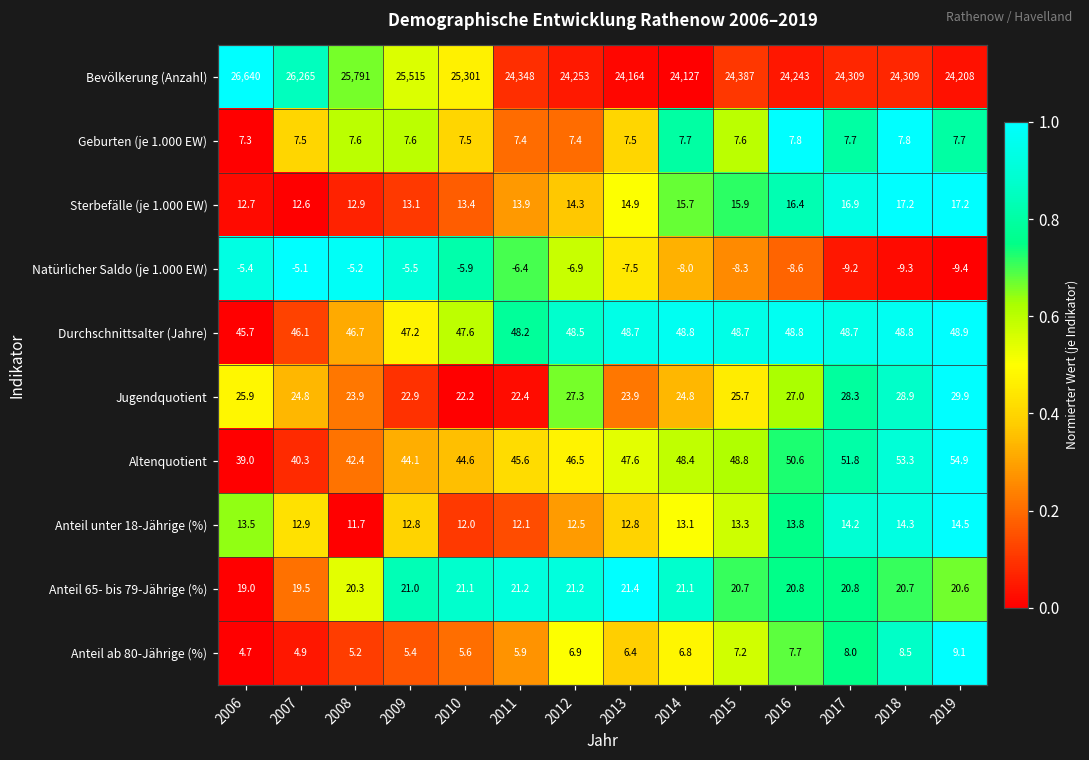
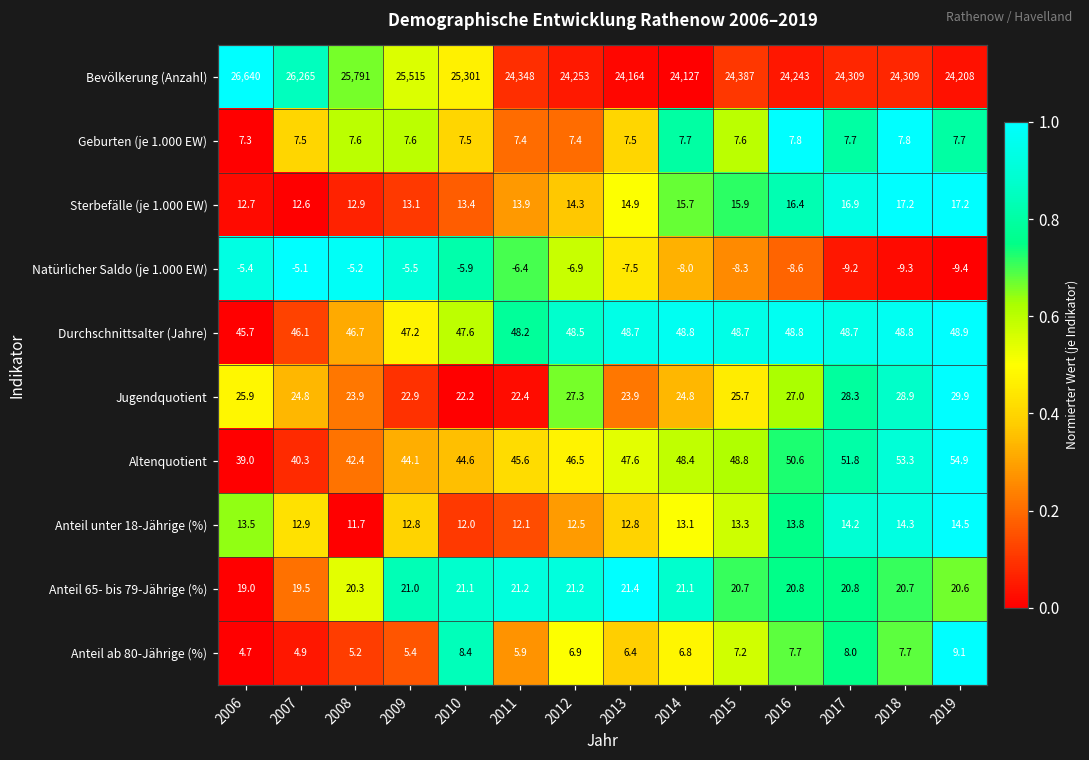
  {
    "Bevölkerung (Anzahl)": {
      "2006": "26,640",
      "2007": "26,265",
      "2008": "25,791",
      "2009": "25,515",
      "2010": "25,301",
      "2011": "24,348",
      "2012": "24,253",
      "2013": "24,164",
      "2014": "24,127",
      "2015": "24,387",
      "2016": "24,243",
      "2017": "24,309",
      "2018": "24,309",
      "2019": "24,208"
    },
    "Geburten (je 1.000 EW)": {
      "2006": "7.3",
      "2007": "7.5",
      "2008": "7.6",
      "2009": "7.6",
      "2010": "7.5",
      "2011": "7.4",
      "2012": "7.4",
      "2013": "7.5",
      "2014": "7.7",
      "2015": "7.6",
      "2016": "7.8",
      "2017": "7.7",
      "2018": "7.8",
      "2019": "7.7"
    },
    "Sterbefälle (je 1.000 EW)": {
      "2006": "12.7",
      "2007": "12.6",
      "2008": "12.9",
      "2009": "13.1",
      "2010": "13.4",
      "2011": "13.9",
      "2012": "14.3",
      "2013": "14.9",
      "2014": "15.7",
      "2015": "15.9",
      "2016": "16.4",
      "2017": "16.9",
      "2018": "17.2",
      "2019": "17.2"
    },
    "Natürlicher Saldo (je 1.000 EW)": {
      "2006": "-5.4",
      "2007": "-5.1",
      "2008": "-5.2",
      "2009": "-5.5",
      "2010": "-5.9",
      "2011": "-6.4",
      "2012": "-6.9",
      "2013": "-7.5",
      "2014": "-8.0",
      "2015": "-8.3",
      "2016": "-8.6",
      "2017": "-9.2",
      "2018": "-9.3",
      "2019": "-9.4"
    },
    "Durchschnittsalter (Jahre)": {
      "2006": "45.7",
      "2007": "46.1",
      "2008": "46.7",
      "2009": "47.2",
      "2010": "47.6",
      "2011": "48.2",
      "2012": "48.5",
      "2013": "48.7",
      "2014": "48.8",
      "2015": "48.7",
      "2016": "48.8",
      "2017": "48.7",
      "2018": "48.8",
      "2019": "48.9"
    },
    "Jugendquotient": {
      "2006": "25.9",
      "2007": "24.8",
      "2008": "23.9",
      "2009": "22.9",
      "2010": "22.2",
      "2011": "22.4",
      "2012": "27.3",
      "2013": "23.9",
      "2014": "24.8",
      "2015": "25.7",
      "2016": "27.0",
      "2017": "28.3",
      "2018": "28.9",
      "2019": "29.9"
    },
    "Altenquotient": {
      "2006": "39.0",
      "2007": "40.3",
      "2008": "42.4",
      "2009": "44.1",
      "2010": "44.6",
      "2011": "45.6",
      "2012": "46.5",
      "2013": "47.6",
      "2014": "48.4",
      "2015": "48.8",
      "2016": "50.6",
      "2017": "51.8",
      "2018": "53.3",
      "2019": "54.9"
    },
    "Anteil unter 18-Jährige (%)": {
      "2006": "13.5",
      "2007": "12.9",
      "2008": "11.7",
      "2009": "12.8",
      "2010": "12.0",
      "2011": "12.1",
      "2012": "12.5",
      "2013": "12.8",
      "2014": "13.1",
      "2015": "13.3",
      "2016": "13.8",
      "2017": "14.2",
      "2018": "14.3",
      "2019": "14.5"
    },
    "Anteil 65- bis 79-Jährige (%)": {
      "2006": "19.0",
      "2007": "19.5",
      "2008": "20.3",
      "2009": "21.0",
      "2010": "21.1",
      "2011": "21.2",
      "2012": "21.2",
      "2013": "21.4",
      "2014": "21.1",
      "2015": "20.7",
      "2016": "20.8",
      "2017": "20.8",
      "2018": "20.7",
      "2019": "20.6"
    },
    "Anteil ab 80-Jährige (%)": {
      "2006": "4.7",
      "2007": "4.9",
      "2008": "5.2",
      "2009": "5.4",
-     "2010": "5.6",
+     "2010": "8.4",
      "2011": "5.9",
      "2012": "6.9",
      "2013": "6.4",
      "2014": "6.8",
      "2015": "7.2",
      "2016": "7.7",
      "2017": "8.0",
-     "2018": "8.5",
+     "2018": "7.7",
      "2019": "9.1"
    }
  }
